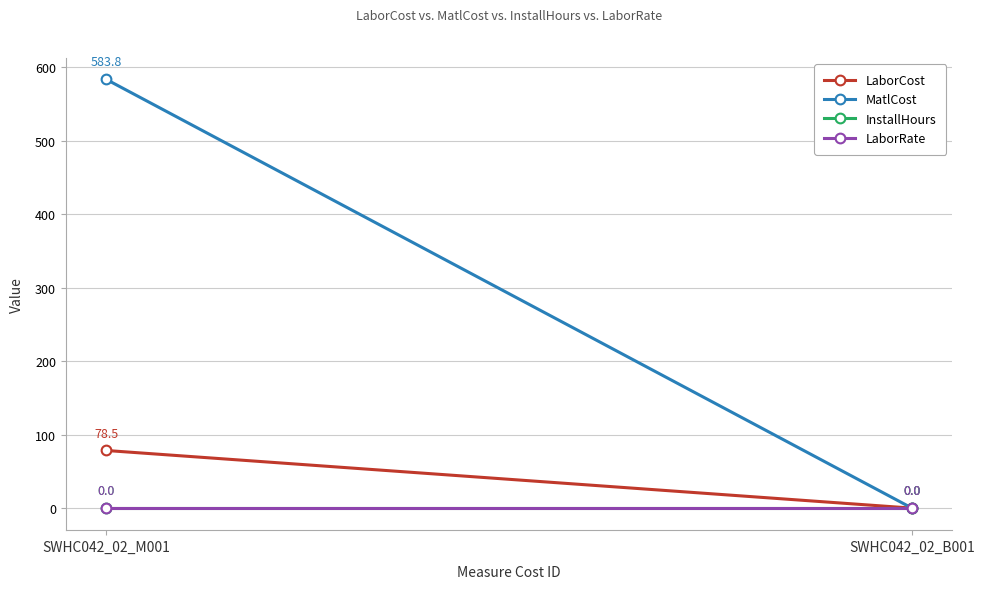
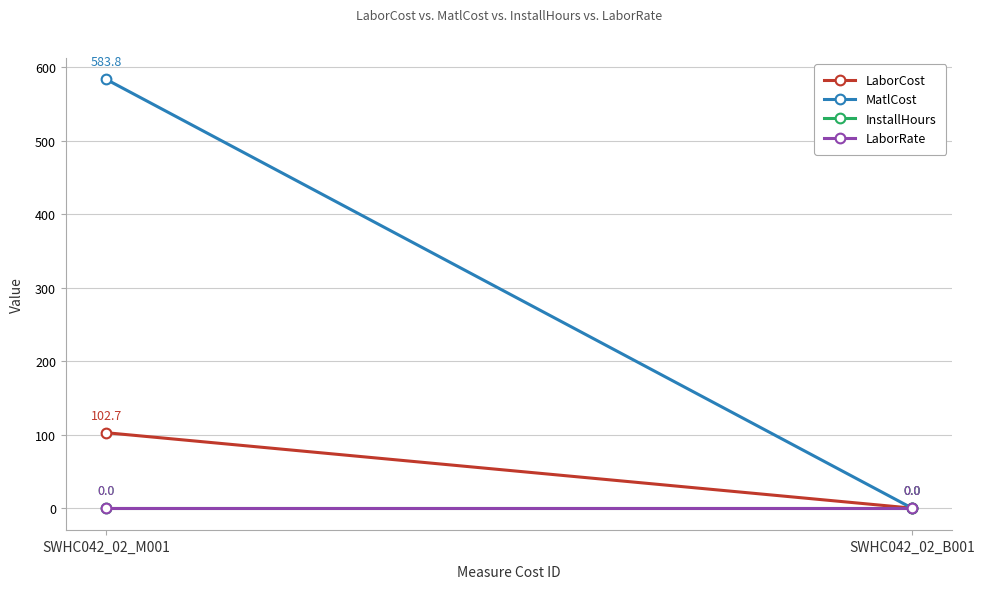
  {
    "LaborCost": {
-     "SWHC042_02_M001": 78.5
+     "SWHC042_02_M001": 102.7
    },
    "MatlCost": {
      "SWHC042_02_M001": 583.8
    }
  }
